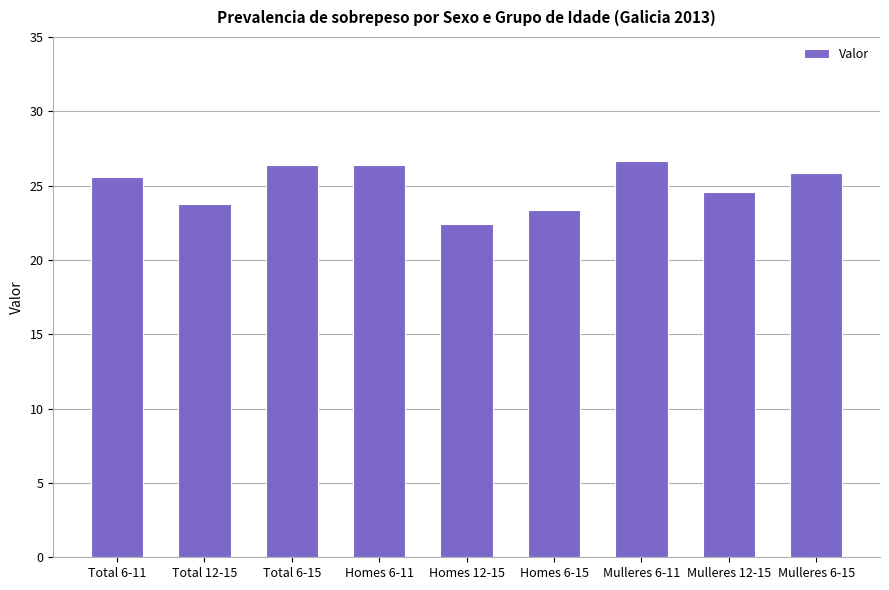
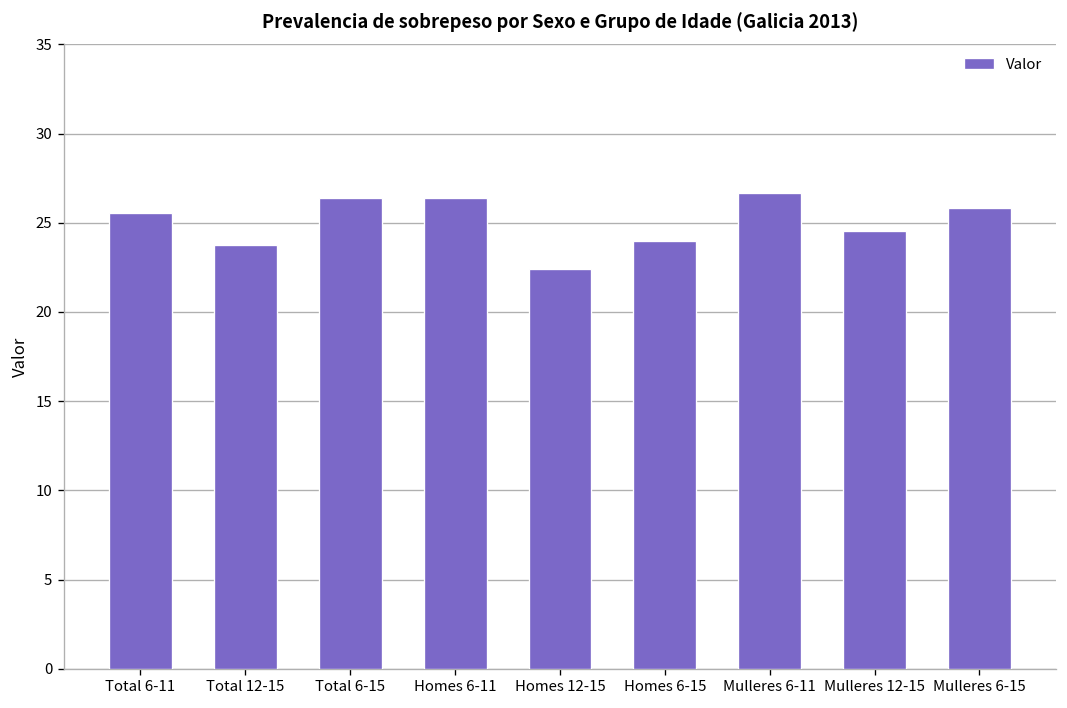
  {
    "Total 6-11": 25.6,
    "Total 12-15": 23.8,
    "Total 6-15": 26.4,
    "Homes 6-11": 26.4,
    "Homes 12-15": 22.4,
-   "Homes 6-15": 23.4,
+   "Homes 6-15": 24.0,
    "Mulleres 6-11": 26.6,
    "Mulleres 12-15": 24.6,
    "Mulleres 6-15": 25.8
  }
